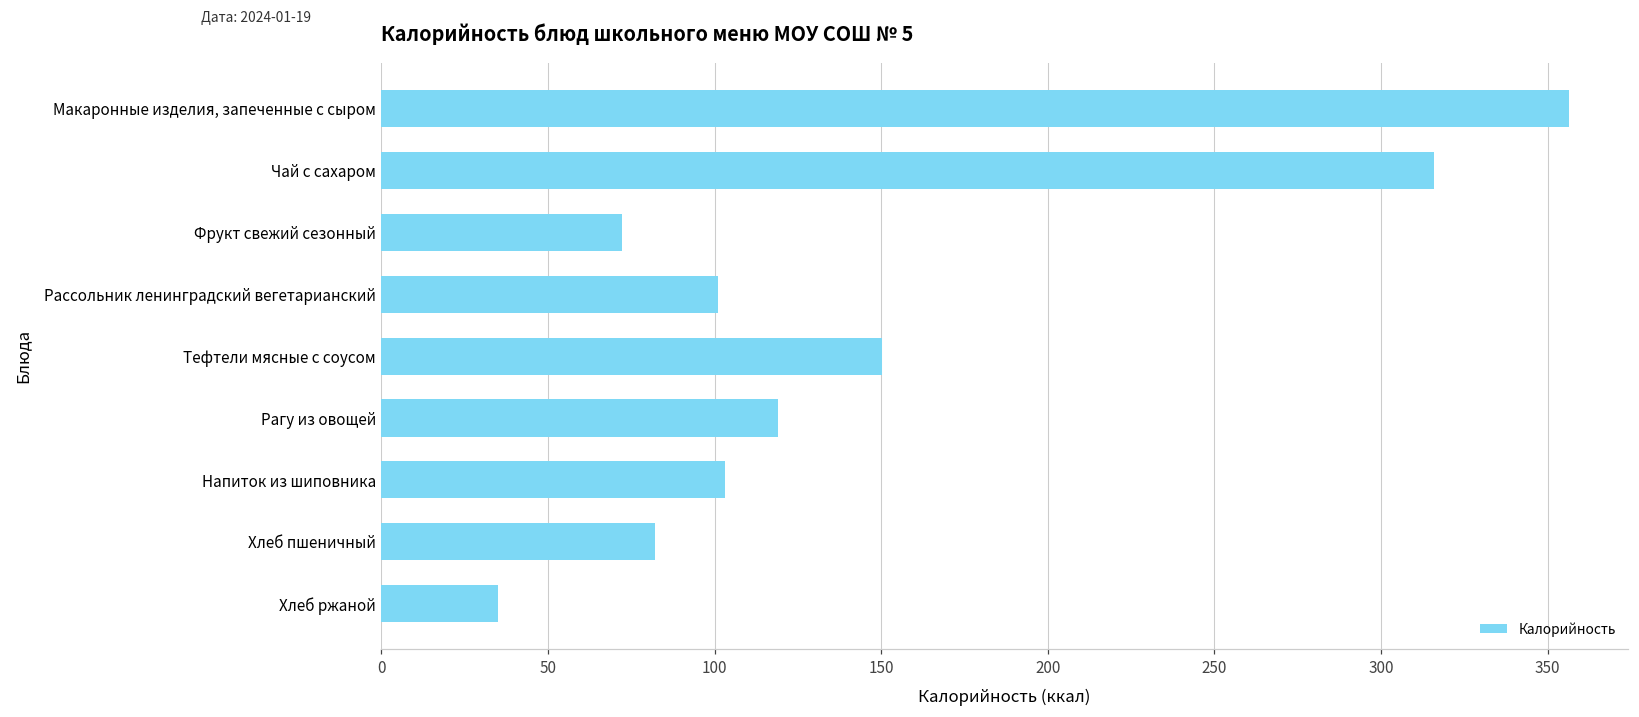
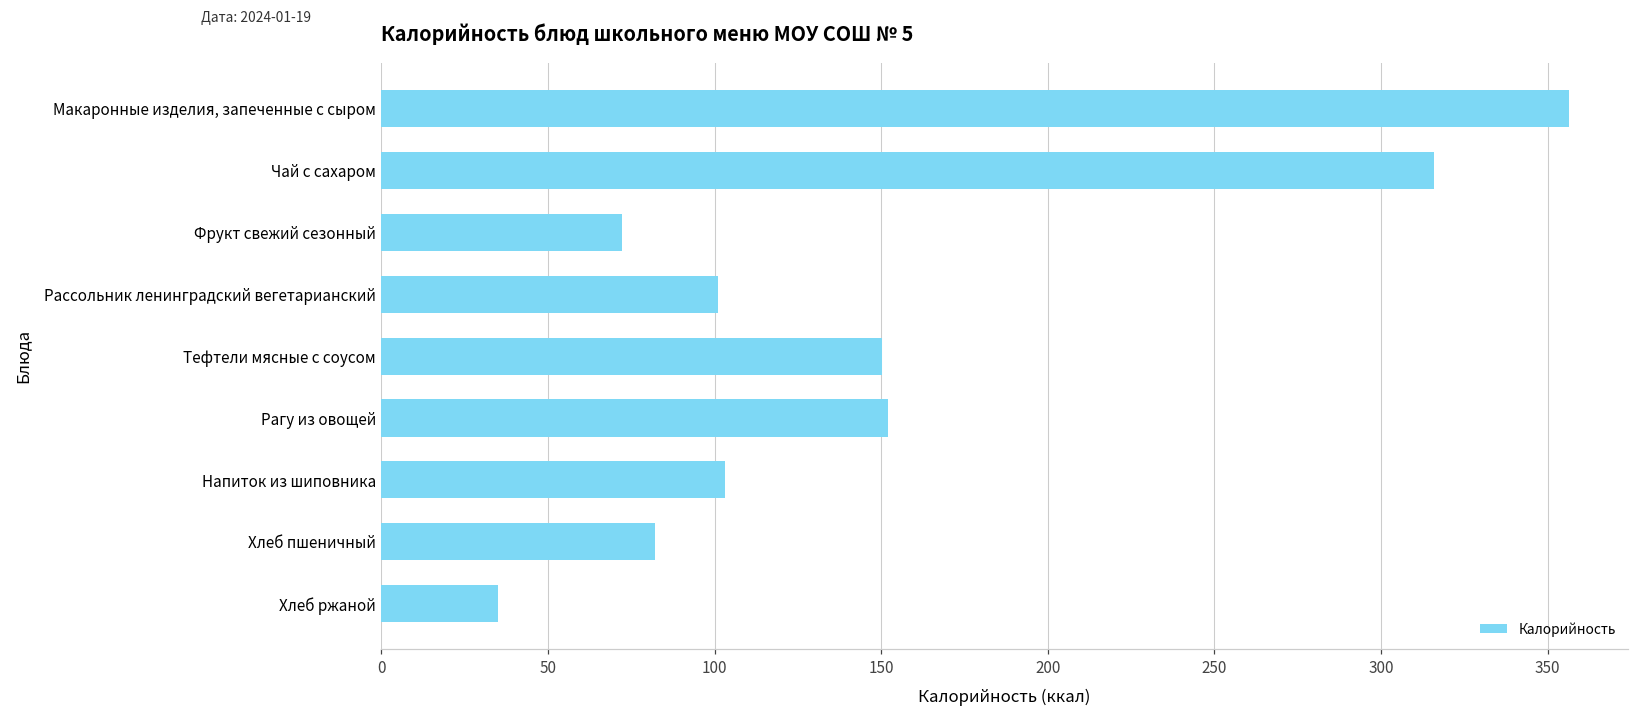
  {
    "Макаронные изделия, запеченные с сыром": 356,
    "Чай с сахаром": 316,
    "Фрукт свежий сезонный": 72,
    "Рассольник ленинградский вегетарианский": 101,
    "Тефтели мясные с соусом": 150,
-   "Рагу из овощей": 119,
+   "Рагу из овощей": 152,
    "Напиток из шиповника": 103,
    "Хлеб пшеничный": 82,
    "Хлеб ржаной": 35
  }
